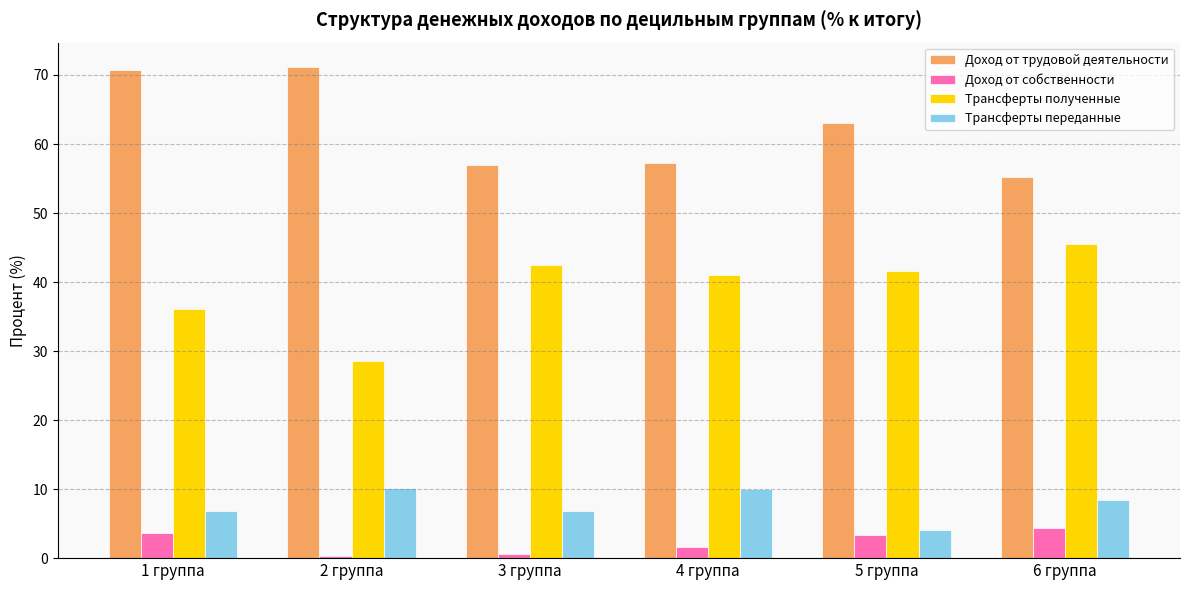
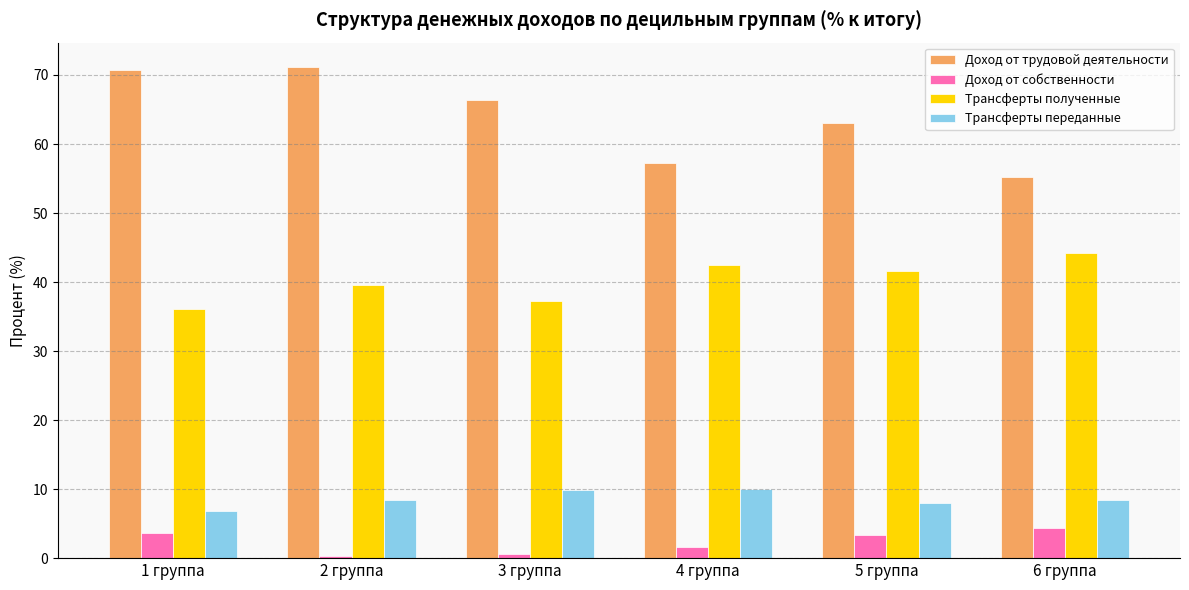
  {
    "Доход от трудовой деятельности": {
      "1 группа": 71,
      "2 группа": 71,
-     "3 группа": 57,
+     "3 группа": 66,
      "4 группа": 57,
      "5 группа": 63,
      "6 группа": 55
    },
    "Доход от собственности": {
      "1 группа": 4,
      "3 группа": 1,
      "4 группа": 2,
      "5 группа": 3,
      "6 группа": 4
    },
    "Трансферты полученные": {
      "1 группа": 36,
-     "2 группа": 29,
-     "3 группа": 42,
-     "4 группа": 41,
+     "2 группа": 40,
+     "3 группа": 37,
+     "4 группа": 42,
      "5 группа": 42,
-     "6 группа": 46
+     "6 группа": 44
    },
    "Трансферты переданные": {
      "1 группа": 7,
-     "2 группа": 10,
-     "3 группа": 7,
+     "2 группа": 8,
+     "3 группа": 10,
      "4 группа": 10,
-     "5 группа": 4,
+     "5 группа": 8,
      "6 группа": 8
    }
  }
